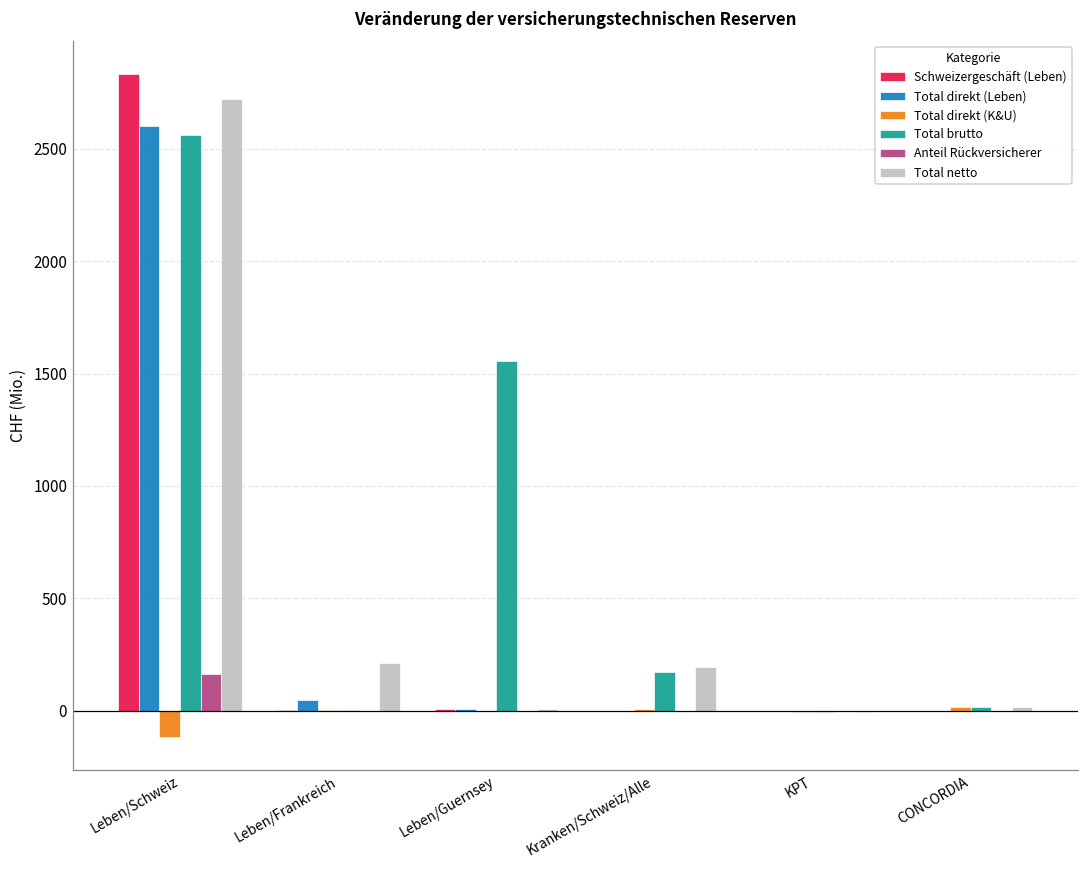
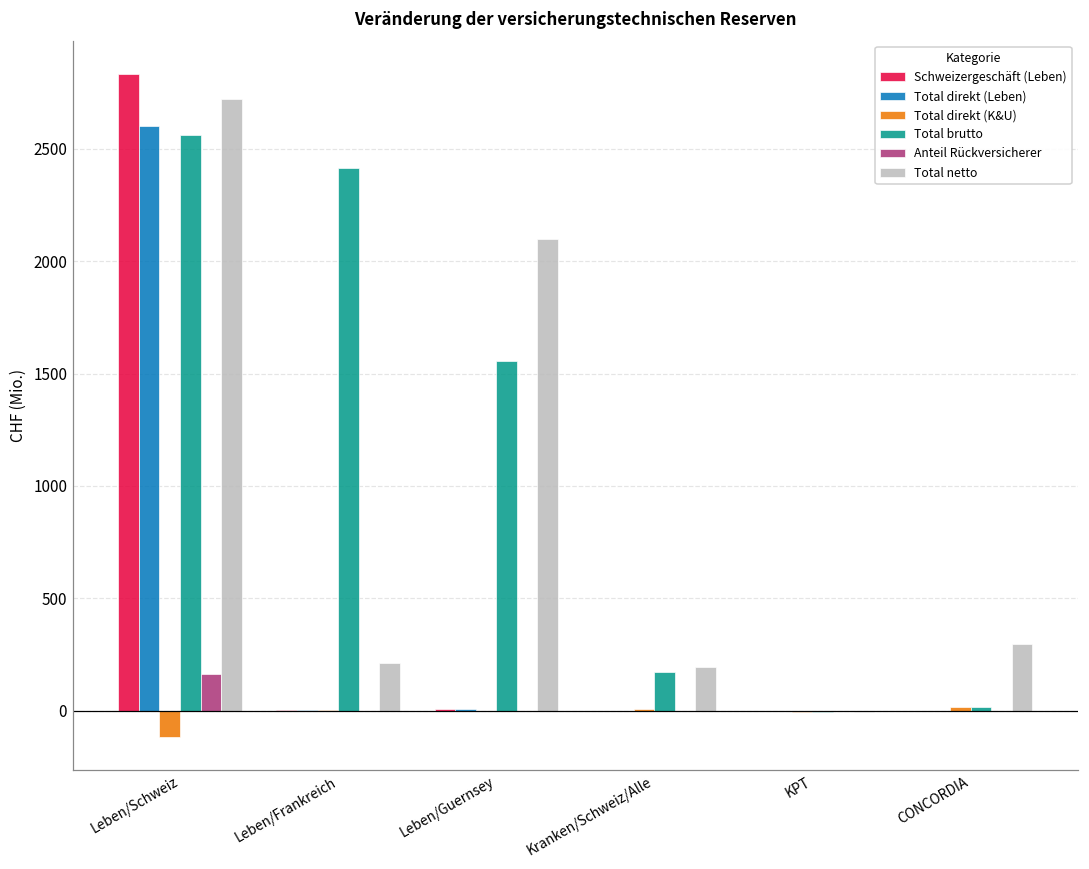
  {
    "Schweizergeschäft (Leben)": {
      "Leben/Schweiz": 2830
    },
    "Total direkt (Leben)": {
      "Leben/Schweiz": 2600,
-     "Leben/Frankreich": 50
+     "Leben/Frankreich": 0
    },
    "Total direkt (K&U)": {
      "Leben/Schweiz": -120,
      "Leben/Guernsey": 0,
      "CONCORDIA": 20
    },
    "Total brutto": {
      "Leben/Schweiz": 2560,
-     "Leben/Frankreich": 0,
+     "Leben/Frankreich": 2420,
      "Leben/Guernsey": 1550,
      "Kranken/Schweiz/Alle": 170,
      "CONCORDIA": 20
    },
    "Anteil Rückversicherer": {
      "Leben/Schweiz": 160,
      "Leben/Frankreich": 0,
      "Leben/Guernsey": 0,
      "KPT": 0
    },
    "Total netto": {
      "Leben/Schweiz": 2720,
      "Leben/Frankreich": 210,
-     "Leben/Guernsey": 10,
+     "Leben/Guernsey": 2100,
      "Kranken/Schweiz/Alle": 190,
-     "CONCORDIA": 20
+     "CONCORDIA": 300
    }
  }
